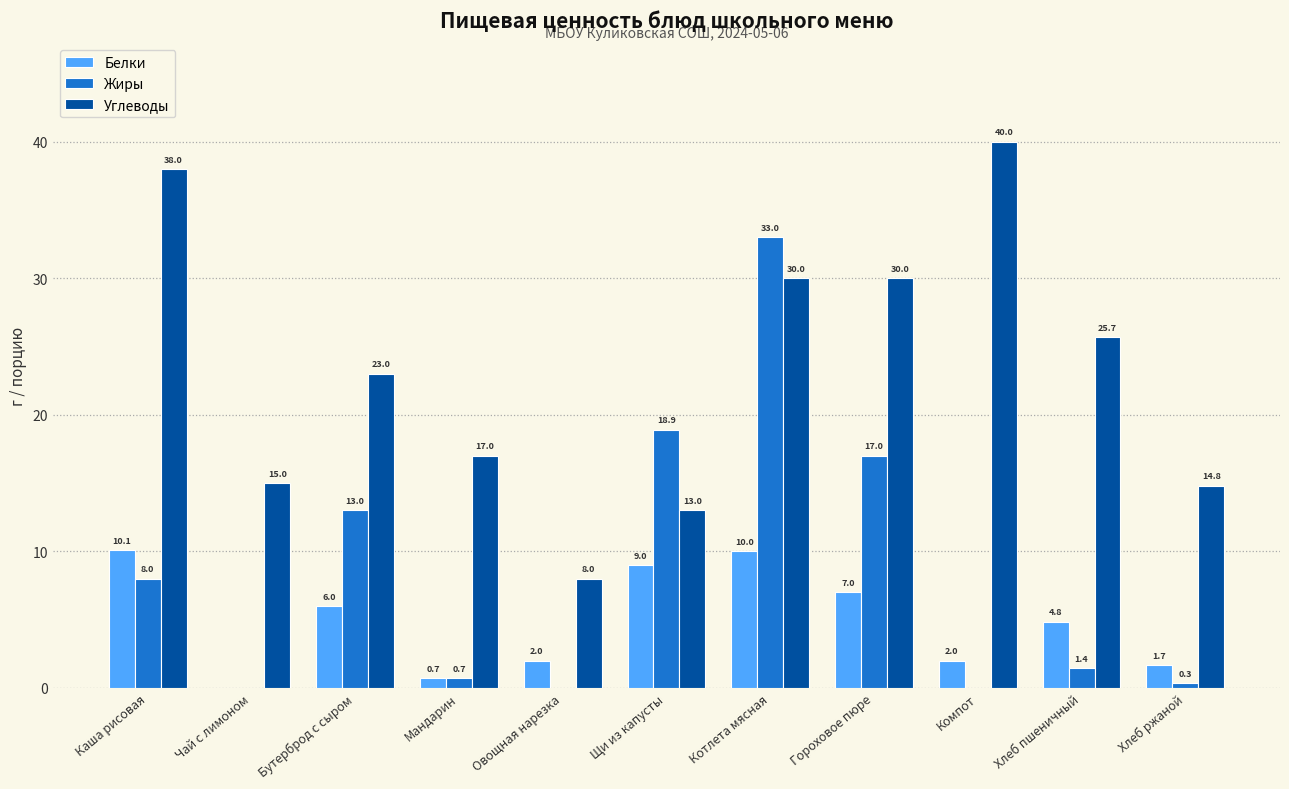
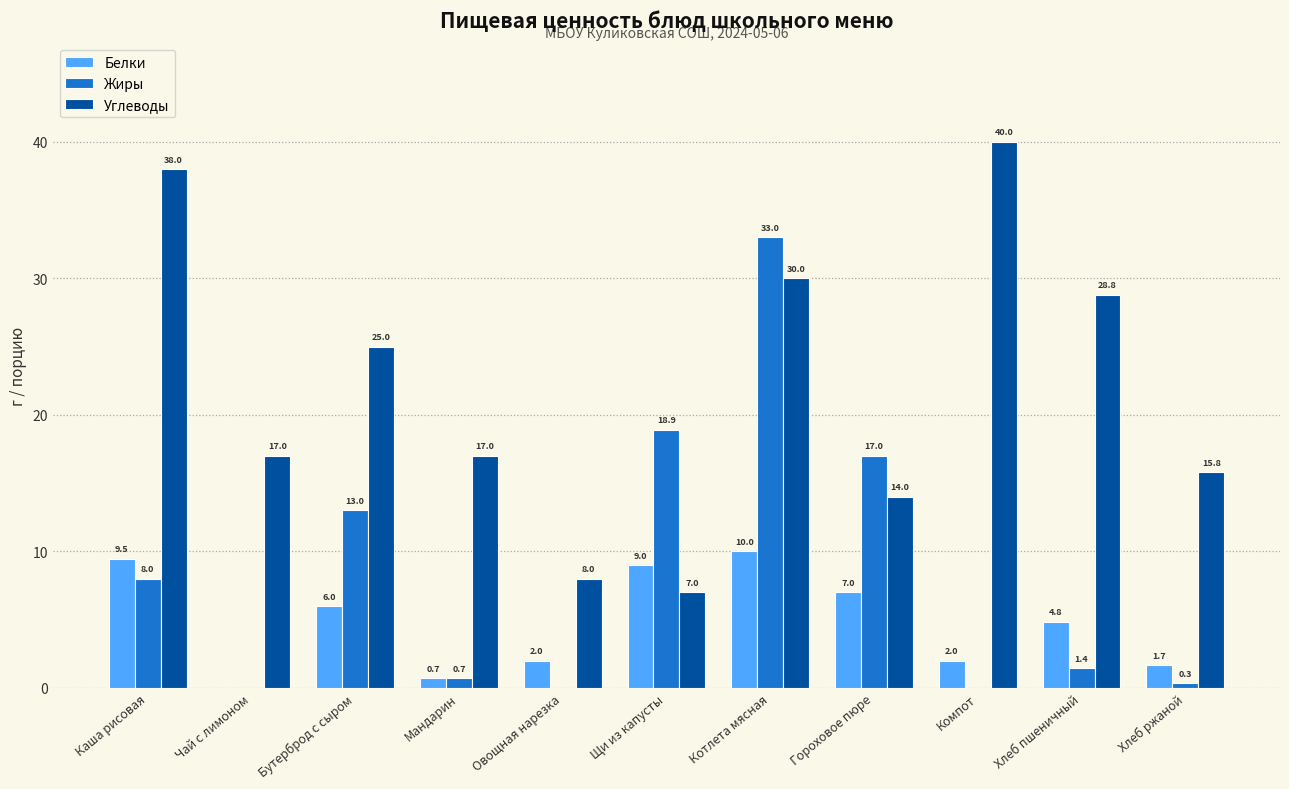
  {
    "Белки": {
-     "Каша рисовая": 10.1,
+     "Каша рисовая": 9.5,
      "Бутерброд с сыром": 6.0,
      "Мандарин": 0.7,
      "Овощная нарезка": 2.0,
      "Щи из капусты": 9.0,
      "Котлета мясная": 10.0,
      "Гороховое пюре": 7.0,
      "Компот": 2.0,
      "Хлеб пшеничный": 4.8,
      "Хлеб ржаной": 1.7
    },
    "Жиры": {
      "Каша рисовая": 8.0,
      "Бутерброд с сыром": 13.0,
      "Мандарин": 0.7,
      "Щи из капусты": 18.9,
      "Котлета мясная": 33.0,
      "Гороховое пюре": 17.0,
      "Хлеб пшеничный": 1.4,
      "Хлеб ржаной": 0.3
    },
    "Углеводы": {
      "Каша рисовая": 38.0,
-     "Чай с лимоном": 15.0,
-     "Бутерброд с сыром": 23.0,
+     "Чай с лимоном": 17.0,
+     "Бутерброд с сыром": 25.0,
      "Мандарин": 17.0,
      "Овощная нарезка": 8.0,
-     "Щи из капусты": 13.0,
+     "Щи из капусты": 7.0,
      "Котлета мясная": 30.0,
-     "Гороховое пюре": 30.0,
+     "Гороховое пюре": 14.0,
      "Компот": 40.0,
-     "Хлеб пшеничный": 25.7,
-     "Хлеб ржаной": 14.8
+     "Хлеб пшеничный": 28.8,
+     "Хлеб ржаной": 15.8
    }
  }
